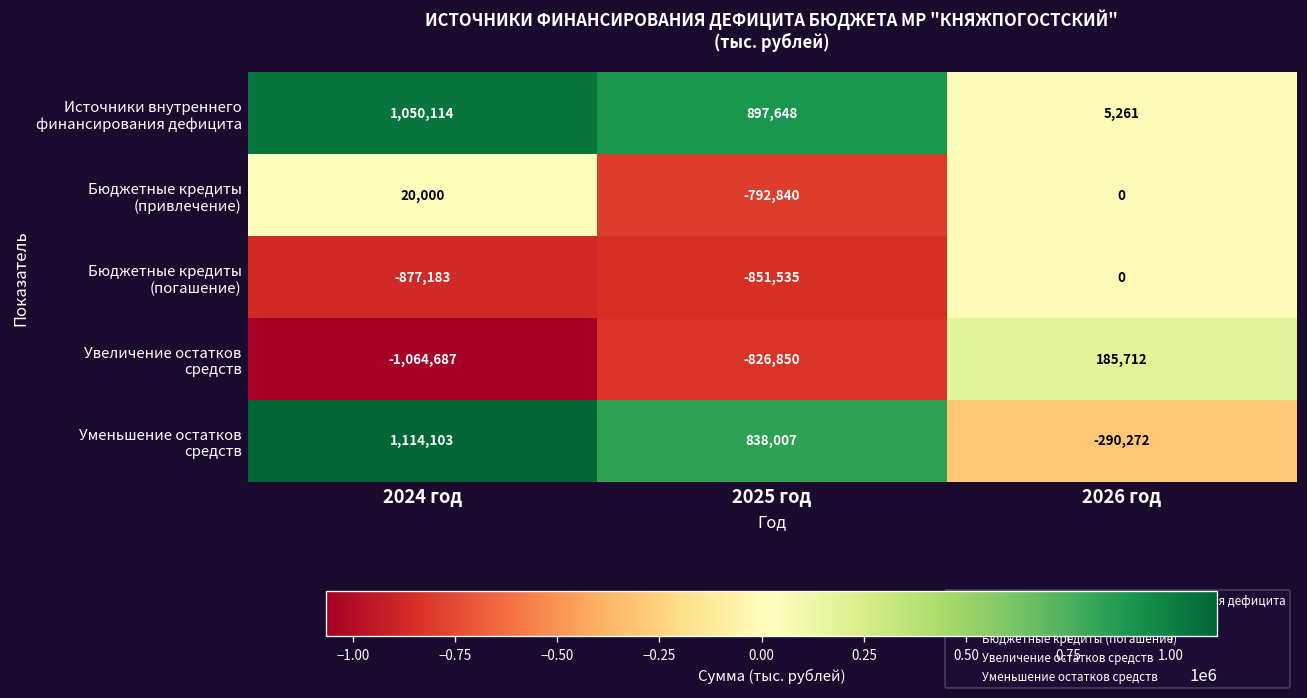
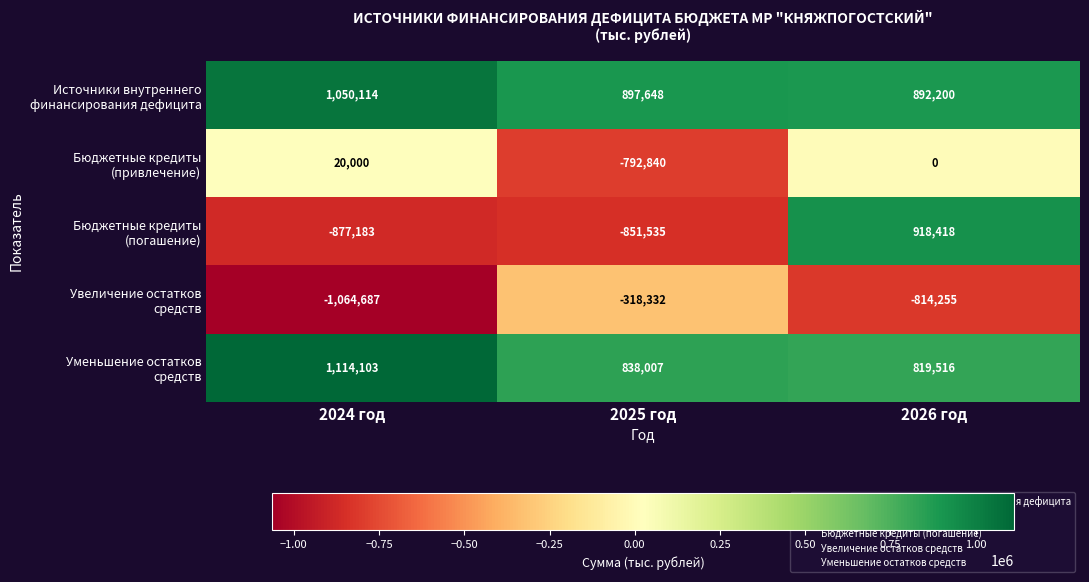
  {
    "Источники внутреннего финансирования дефицита": {
      "2024 год": "1,050,114",
      "2025 год": "897,648",
-     "2026 год": "5,261"
+     "2026 год": "892,200"
    },
    "Бюджетные кредиты (привлечение)": {
      "2024 год": "20,000",
      "2025 год": "-792,840",
      "2026 год": "0"
    },
    "Бюджетные кредиты (погашение)": {
      "2024 год": "-877,183",
      "2025 год": "-851,535",
-     "2026 год": "0"
+     "2026 год": "918,418"
    },
    "Увеличение остатков средств": {
      "2024 год": "-1,064,687",
-     "2025 год": "-826,850",
-     "2026 год": "185,712"
+     "2025 год": "-318,332",
+     "2026 год": "-814,255"
    },
    "Уменьшение остатков средств": {
      "2024 год": "1,114,103",
      "2025 год": "838,007",
-     "2026 год": "-290,272"
+     "2026 год": "819,516"
    }
  }
